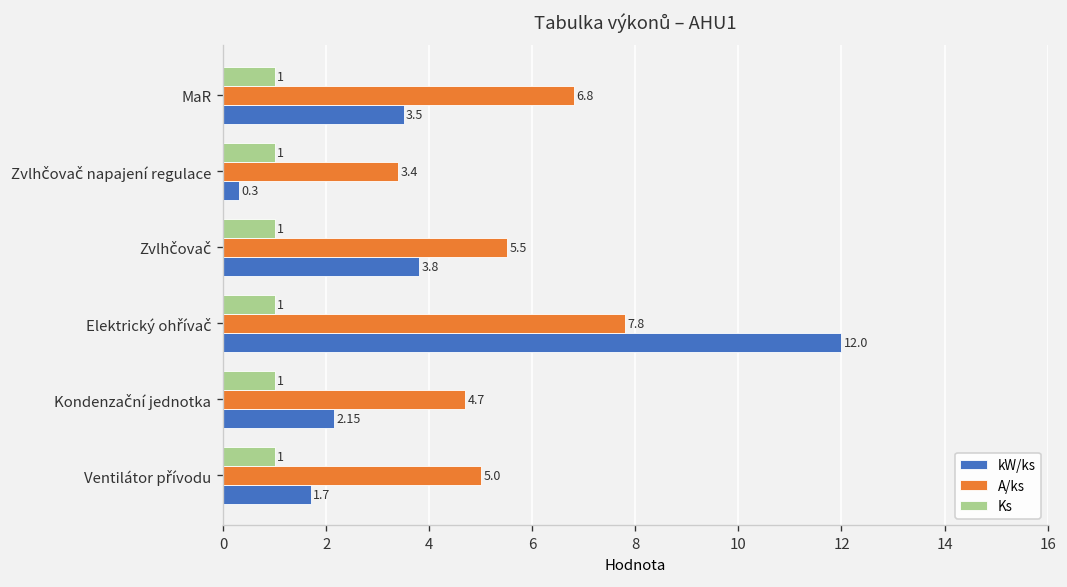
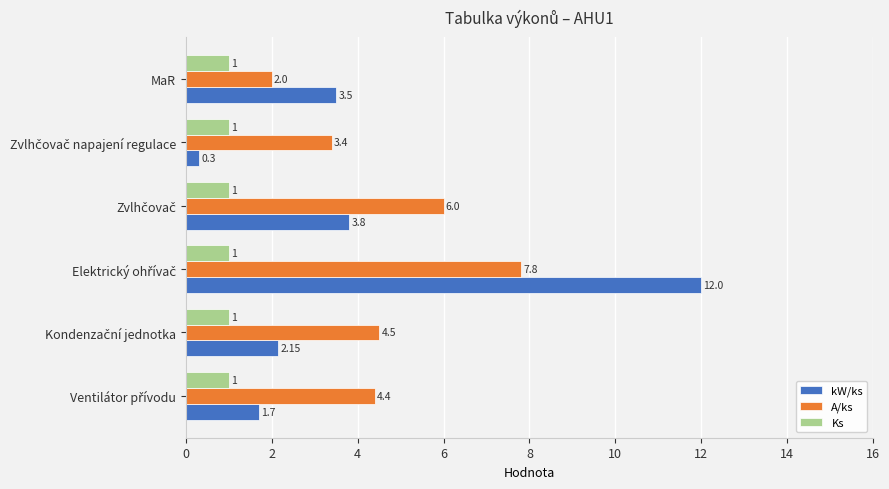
  {
    "kW/ks": {
      "MaR": 3.5,
      "Zvlhčovač napajení regulace": 0.3,
      "Zvlhčovač": 3.8,
      "Elektrický ohřívač": 12.0,
      "Kondenzační jednotka": 2.15,
      "Ventilátor přívodu": 1.7
    },
    "A/ks": {
-     "MaR": 6.8,
+     "MaR": 2.0,
      "Zvlhčovač napajení regulace": 3.4,
-     "Zvlhčovač": 5.5,
+     "Zvlhčovač": 6.0,
      "Elektrický ohřívač": 7.8,
-     "Kondenzační jednotka": 4.7,
-     "Ventilátor přívodu": 5.0
+     "Kondenzační jednotka": 4.5,
+     "Ventilátor přívodu": 4.4
    },
    "Ks": {
      "MaR": 1,
      "Zvlhčovač napajení regulace": 1,
      "Zvlhčovač": 1,
      "Elektrický ohřívač": 1,
      "Kondenzační jednotka": 1,
      "Ventilátor přívodu": 1
    }
  }
